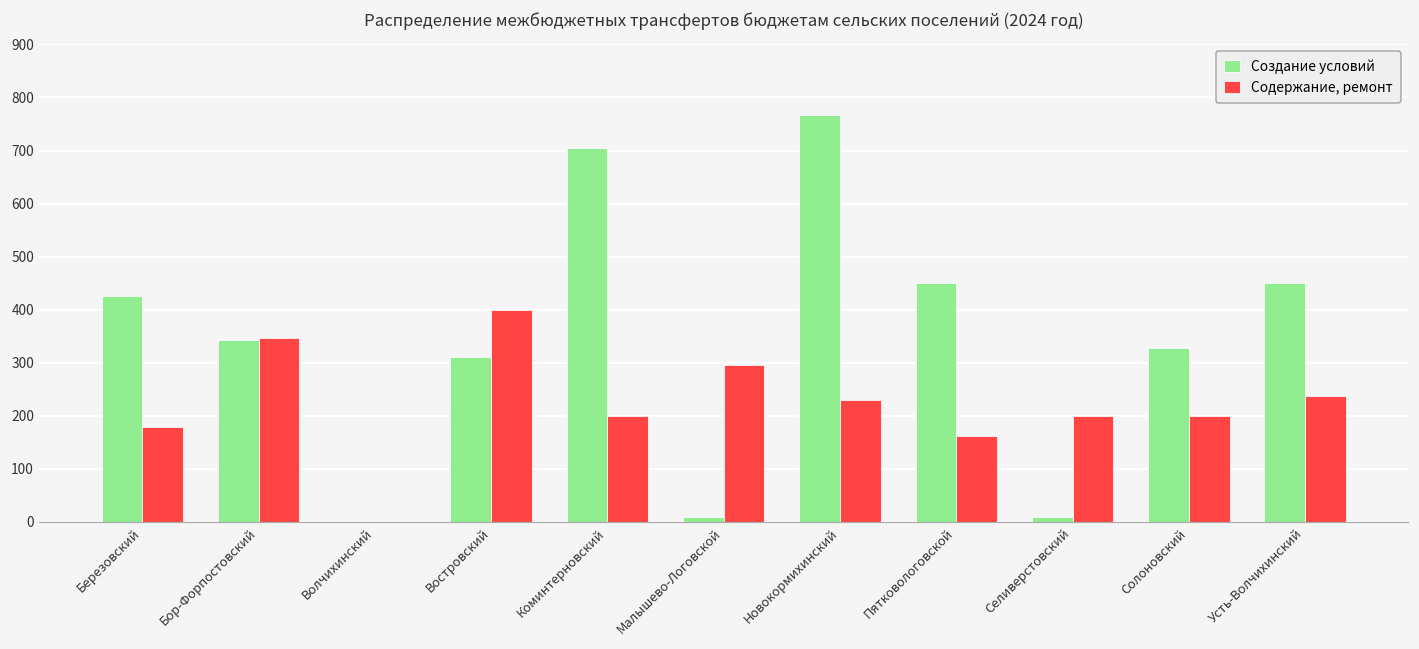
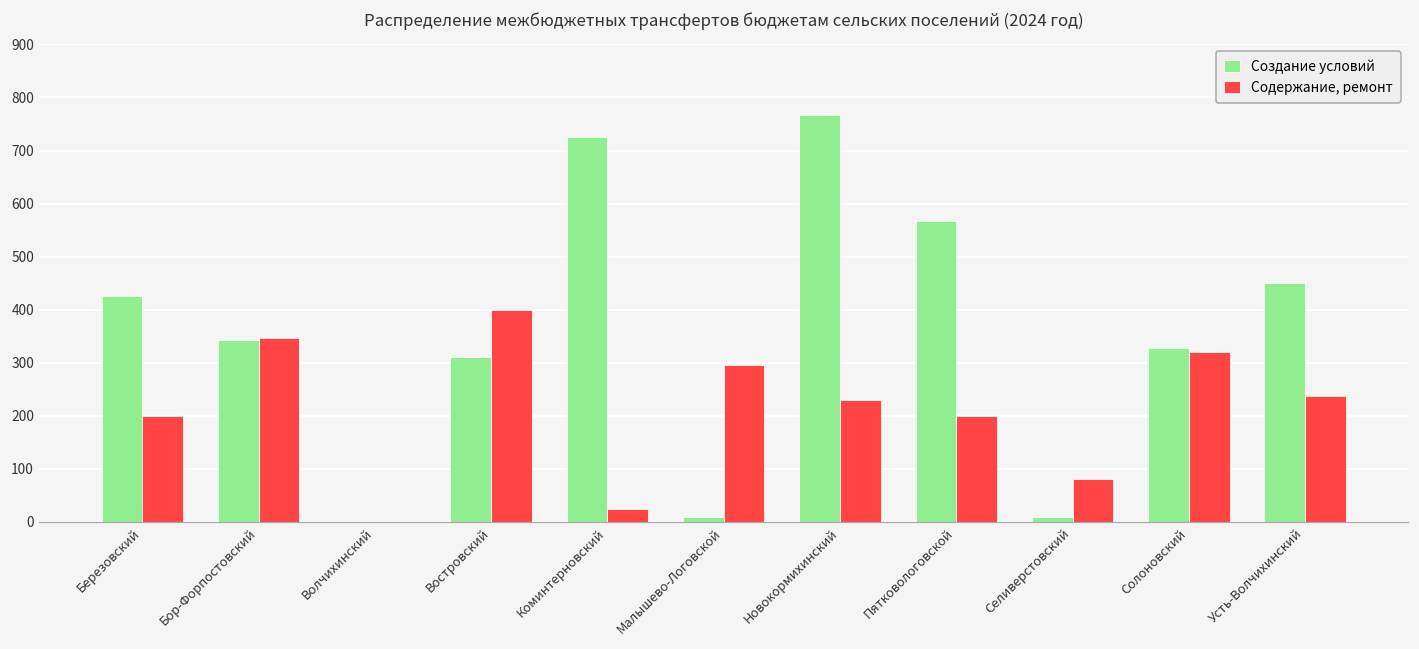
  {
    "Создание условий": {
      "Березовский": 430,
      "Бор-Форпостовский": 340,
      "Волчихинский": 0,
      "Востровский": 310,
-     "Коминтерновский": 700,
+     "Коминтерновский": 730,
      "Малышево-Логовской": 10,
      "Новокормихинский": 770,
-     "Пятковологовской": 450,
+     "Пятковологовской": 570,
      "Селиверстовский": 10,
      "Солоновский": 330,
      "Усть-Волчихинский": 450
    },
    "Содержание, ремонт": {
-     "Березовский": 180,
+     "Березовский": 200,
      "Бор-Форпостовский": 350,
      "Волчихинский": 0,
      "Востровский": 400,
-     "Коминтерновский": 200,
+     "Коминтерновский": 20,
      "Малышево-Логовской": 300,
      "Новокормихинский": 230,
-     "Пятковологовской": 160,
-     "Селиверстовский": 200,
-     "Солоновский": 200,
+     "Пятковологовской": 200,
+     "Селиверстовский": 80,
+     "Солоновский": 320,
      "Усть-Волчихинский": 240
    }
  }
